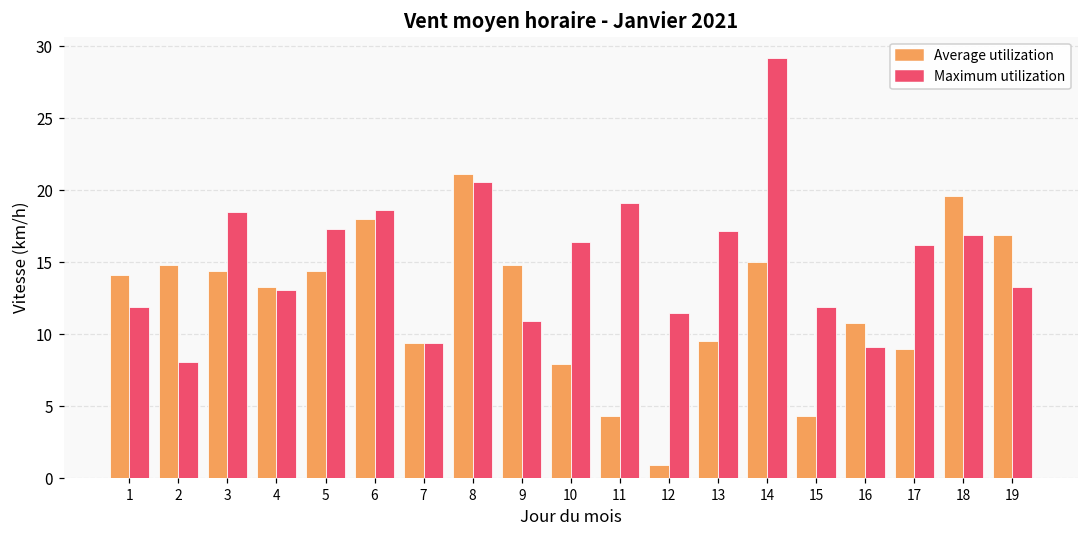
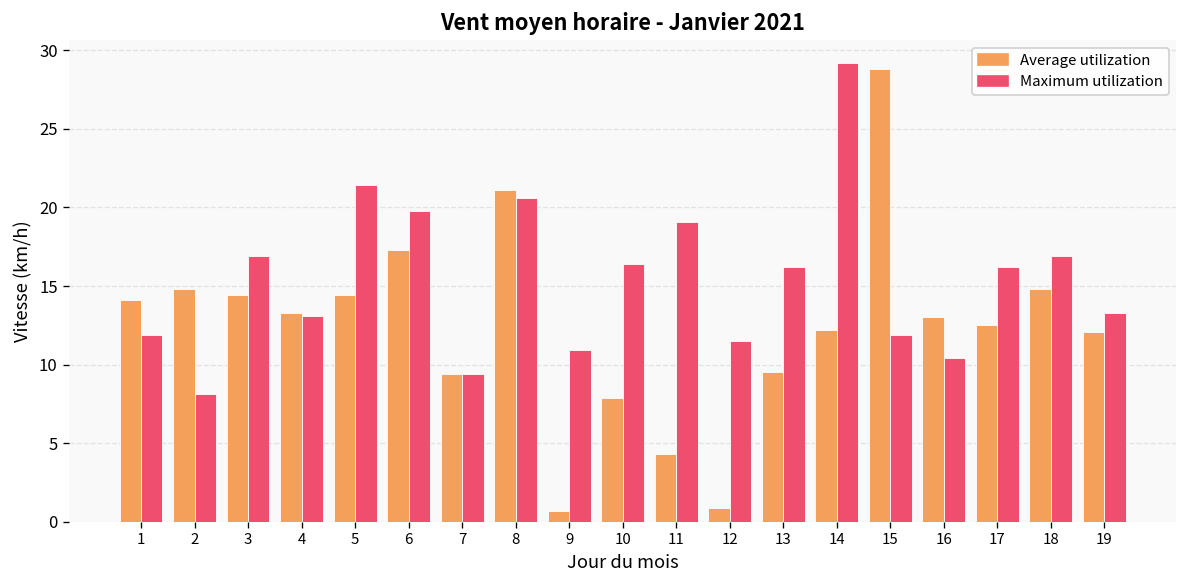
  {
    "Average utilization": {
      "1": 14.1,
      "2": 14.8,
      "3": 14.4,
      "4": 13.3,
      "5": 14.4,
-     "6": 18.0,
+     "6": 17.3,
      "7": 9.4,
      "8": 21.1,
-     "9": 14.8,
+     "9": 0.7,
      "10": 7.9,
      "11": 4.3,
      "12": 0.9,
      "13": 9.5,
-     "14": 15.0,
-     "15": 4.3,
-     "16": 10.8,
-     "17": 9.0,
-     "18": 19.6,
-     "19": 16.9
+     "14": 12.2,
+     "15": 28.8,
+     "16": 13.0,
+     "17": 12.5,
+     "18": 14.8,
+     "19": 12.1
    },
    "Maximum utilization": {
      "1": 11.9,
      "2": 8.1,
-     "3": 18.5,
+     "3": 16.9,
      "4": 13.1,
-     "5": 17.3,
-     "6": 18.6,
+     "5": 21.4,
+     "6": 19.8,
      "7": 9.4,
      "8": 20.6,
      "9": 10.9,
      "10": 16.4,
      "11": 19.1,
      "12": 11.5,
-     "13": 17.2,
+     "13": 16.2,
      "14": 29.2,
      "15": 11.9,
-     "16": 9.1,
+     "16": 10.4,
      "17": 16.2,
      "18": 16.9,
      "19": 13.3
    }
  }
